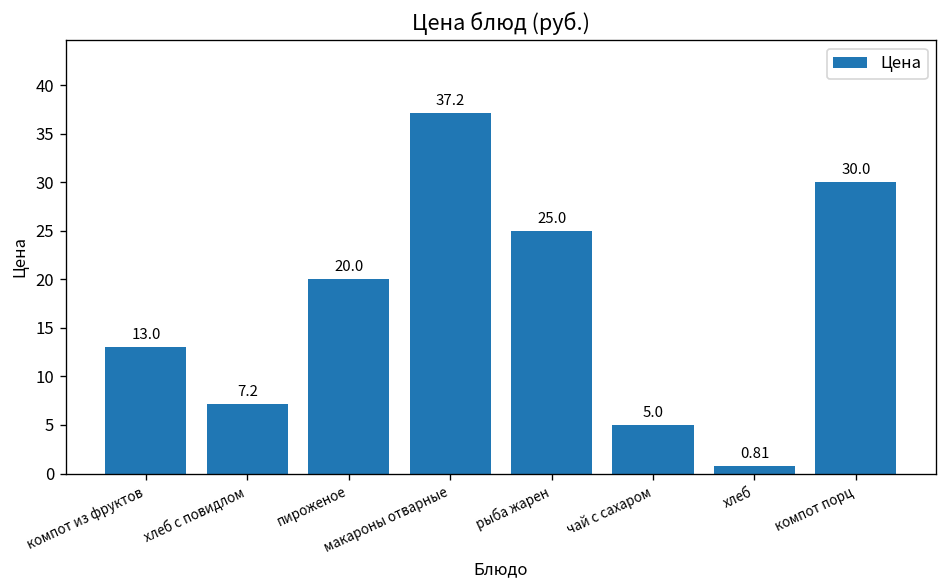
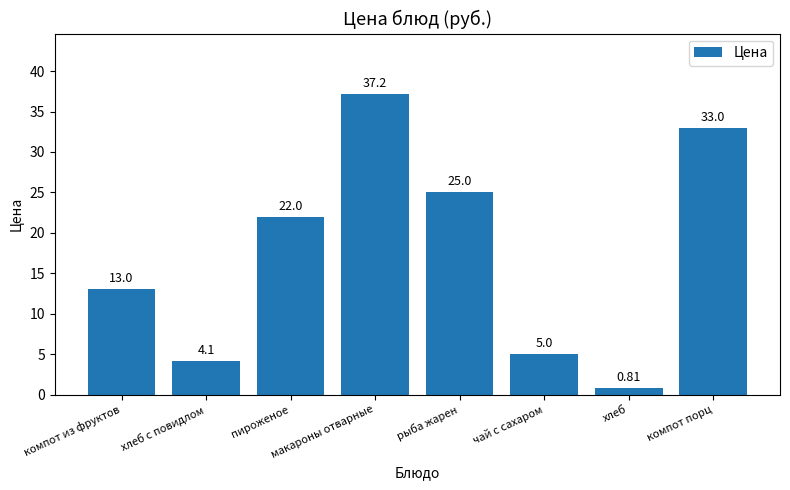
  {
    "компот из фруктов": 13.0,
-   "хлеб с повидлом": 7.2,
-   "пироженое": 20.0,
+   "хлеб с повидлом": 4.1,
+   "пироженое": 22.0,
    "макароны отварные": 37.2,
    "рыба жарен": 25.0,
    "чай с сахаром": 5.0,
    "хлеб": 0.81,
-   "компот порц": 30.0
+   "компот порц": 33.0
  }
